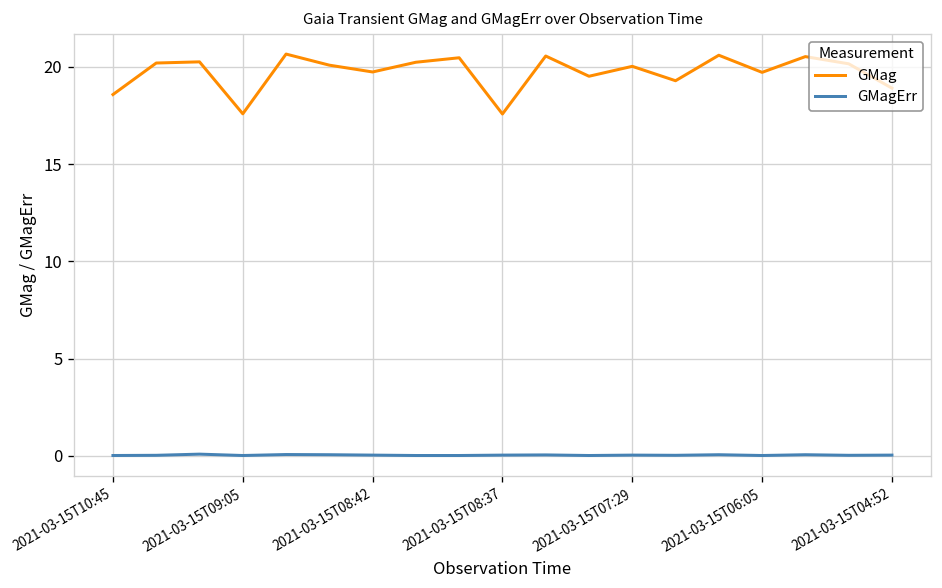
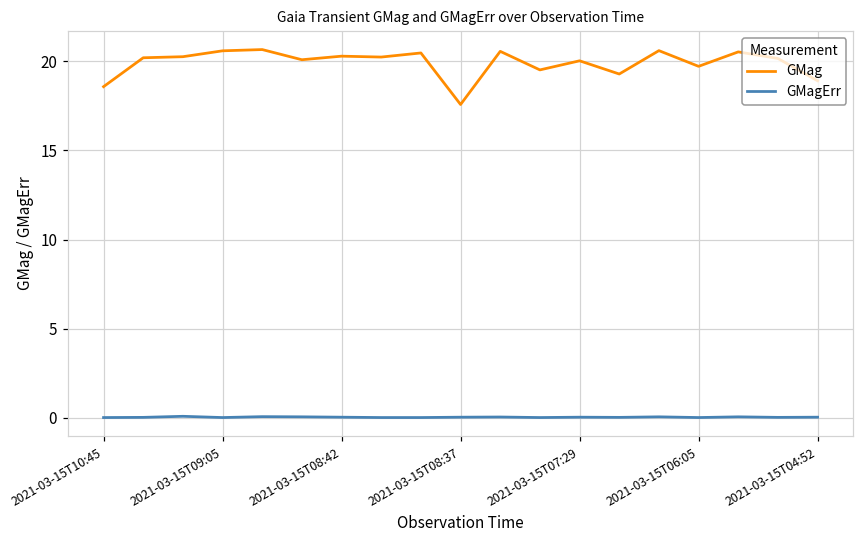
  {
    "GMag": {
      "2021-03-15T10:45": 18.6,
-     "2021-03-15T09:05": 17.6,
-     "2021-03-15T08:42": 19.7,
+     "2021-03-15T09:05": 20.6,
+     "2021-03-15T08:42": 20.3,
      "2021-03-15T08:37": 17.6,
      "2021-03-15T06:05": 19.7
    },
    "GMagErr": {
      "2021-03-15T10:45": 0.0,
      "2021-03-15T09:05": 0.0,
      "2021-03-15T08:42": 0.0,
      "2021-03-15T08:37": 0.0,
      "2021-03-15T06:05": 0.0,
      "2021-03-15T04:52": 0.0
    }
  }
